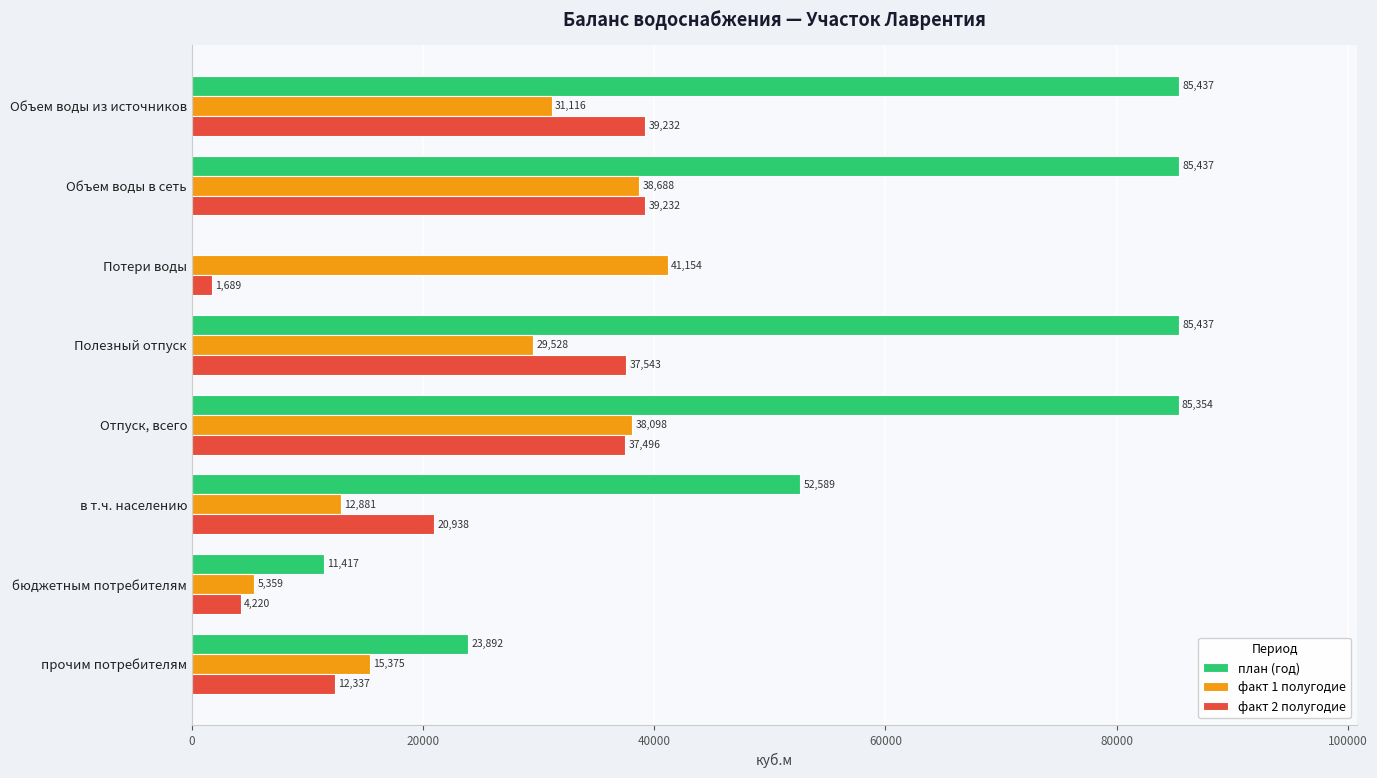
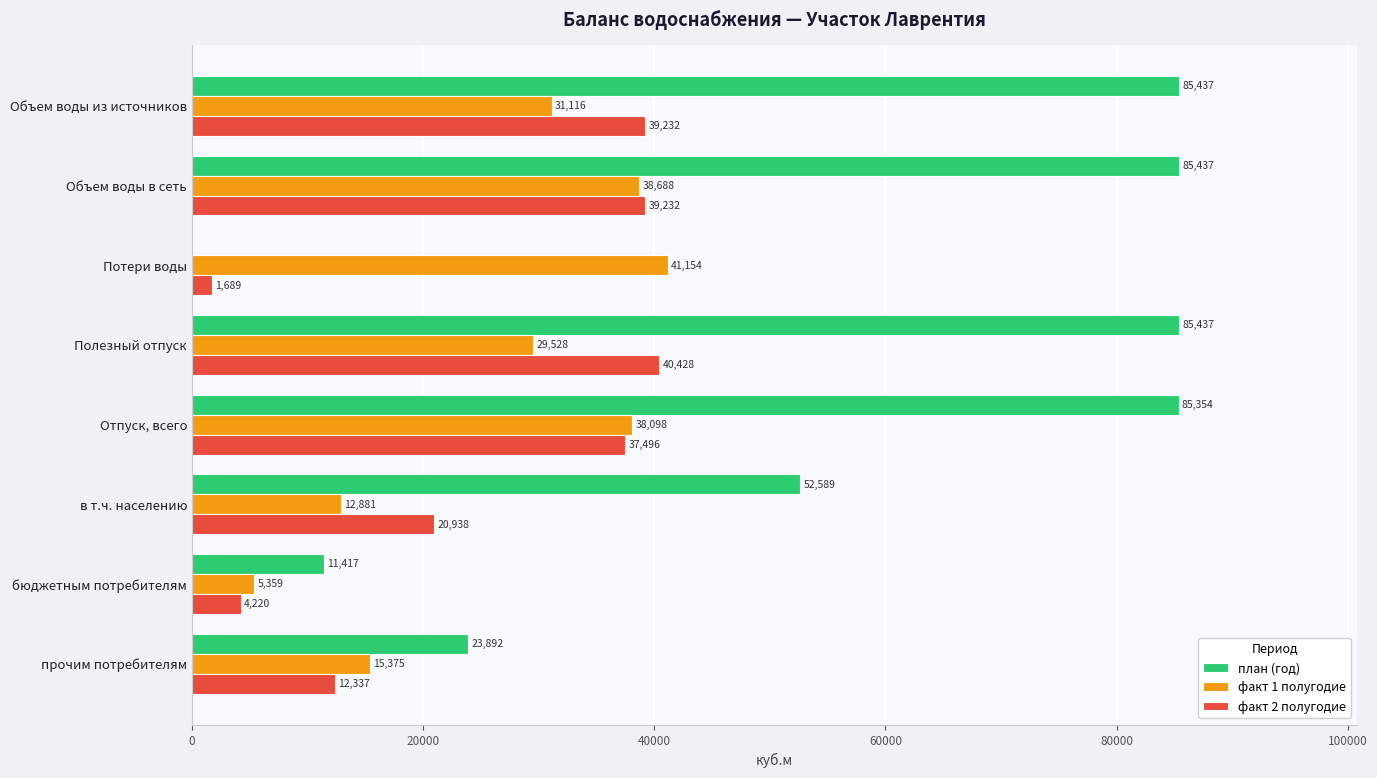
  {
    "план (год)": {
      "Объем воды из источников": "85,437",
      "Объем воды в сеть": "85,437",
      "Полезный отпуск": "85,437",
      "Отпуск, всего": "85,354",
      "в т.ч. населению": "52,589",
      "бюджетным потребителям": "11,417",
      "прочим потребителям": "23,892"
    },
    "факт 1 полугодие": {
      "Объем воды из источников": "31,116",
      "Объем воды в сеть": "38,688",
      "Потери воды": "41,154",
      "Полезный отпуск": "29,528",
      "Отпуск, всего": "38,098",
      "в т.ч. населению": "12,881",
      "бюджетным потребителям": "5,359",
      "прочим потребителям": "15,375"
    },
    "факт 2 полугодие": {
      "Объем воды из источников": "39,232",
      "Объем воды в сеть": "39,232",
      "Потери воды": "1,689",
-     "Полезный отпуск": "37,543",
+     "Полезный отпуск": "40,428",
      "Отпуск, всего": "37,496",
      "в т.ч. населению": "20,938",
      "бюджетным потребителям": "4,220",
      "прочим потребителям": "12,337"
    }
  }
